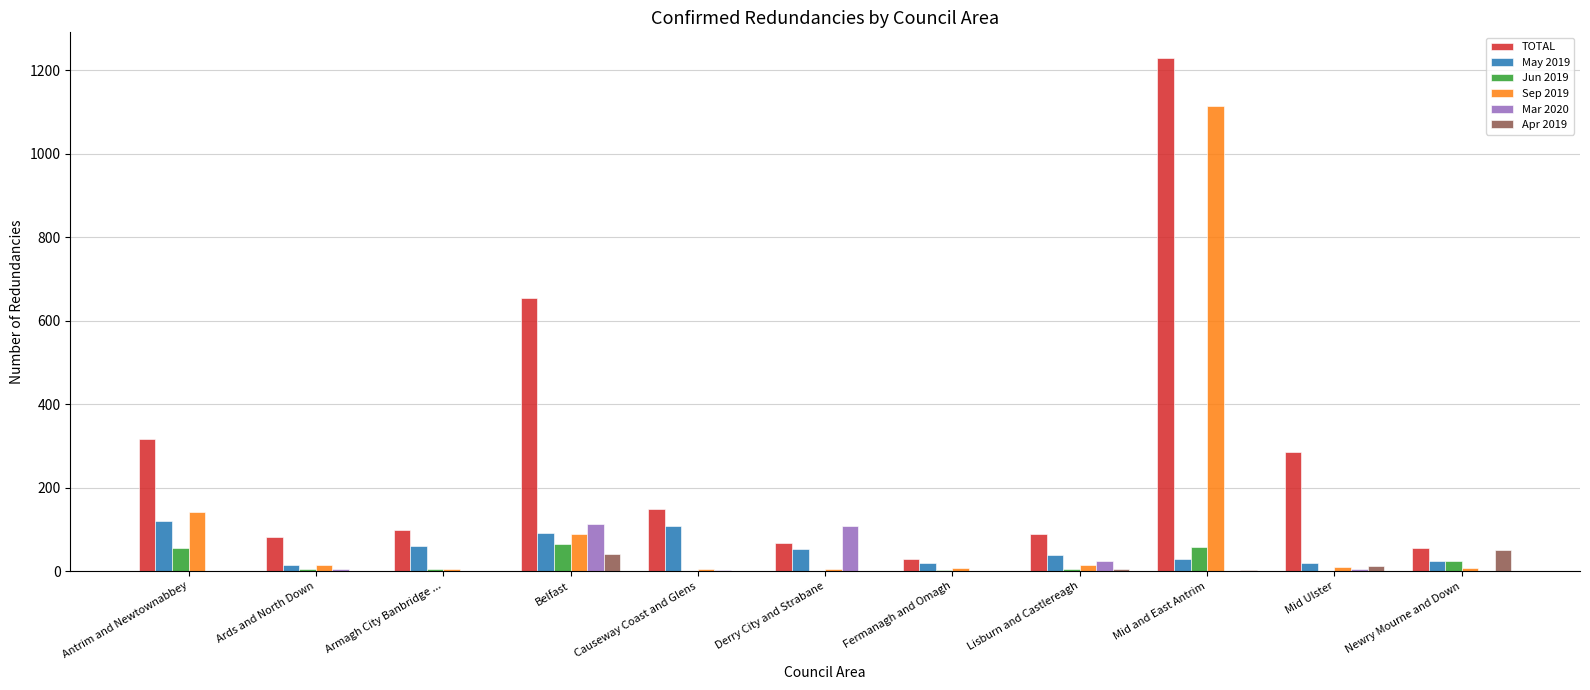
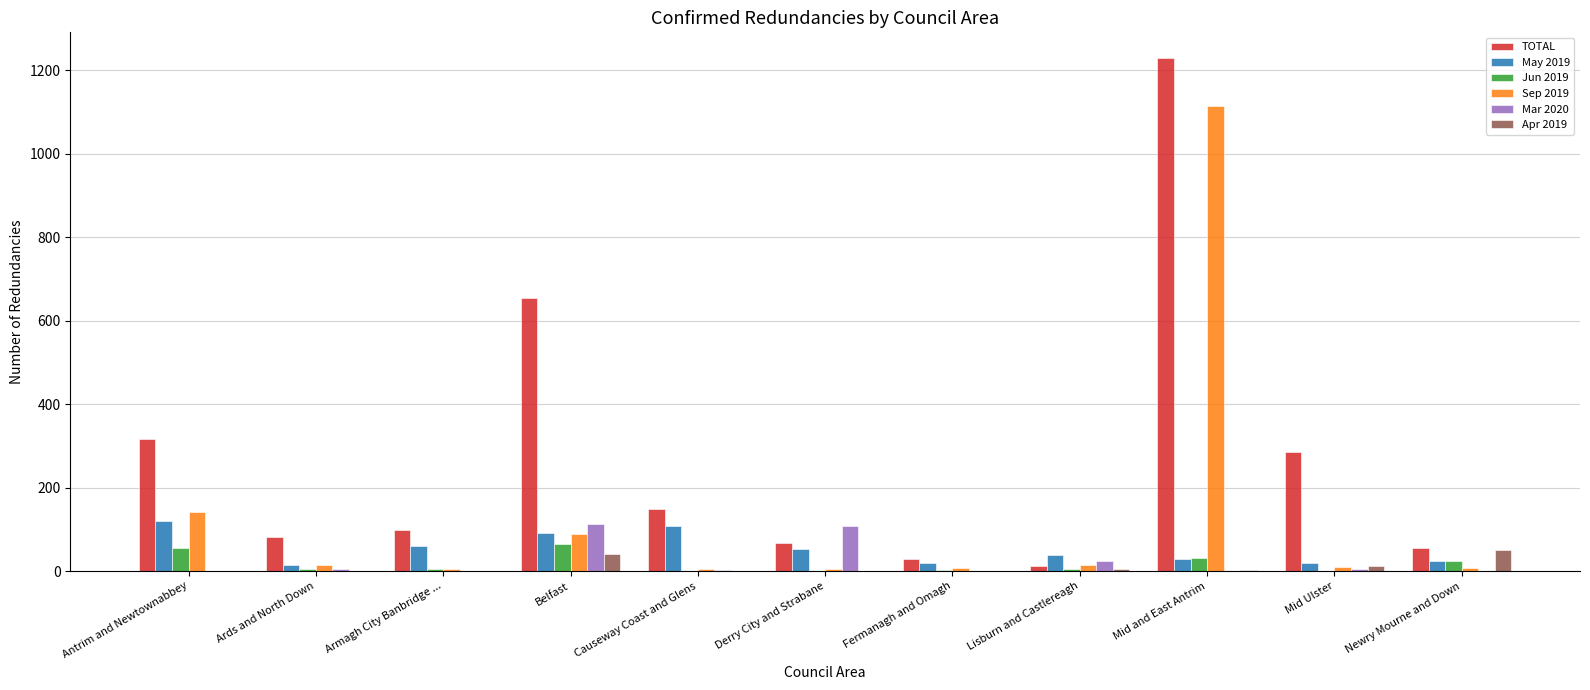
  {
    "TOTAL": {
      "Antrim and Newtownabbey": 320,
      "Ards and North Down": 80,
      "Armagh City Banbridge ...": 100,
      "Belfast": 660,
      "Causeway Coast and Glens": 150,
      "Derry City and Strabane": 70,
      "Fermanagh and Omagh": 30,
-     "Lisburn and Castlereagh": 90,
+     "Lisburn and Castlereagh": 10,
      "Mid and East Antrim": 1230,
      "Mid Ulster": 280,
      "Newry Mourne and Down": 60
    },
    "May 2019": {
      "Antrim and Newtownabbey": 120,
      "Ards and North Down": 10,
      "Armagh City Banbridge ...": 60,
      "Belfast": 90,
      "Causeway Coast and Glens": 110,
      "Derry City and Strabane": 50,
      "Fermanagh and Omagh": 20,
      "Lisburn and Castlereagh": 40,
      "Mid and East Antrim": 30,
      "Mid Ulster": 20,
      "Newry Mourne and Down": 20
    },
    "Jun 2019": {
      "Antrim and Newtownabbey": 60,
      "Ards and North Down": 10,
      "Armagh City Banbridge ...": 10,
      "Belfast": 70,
      "Causeway Coast and Glens": 0,
      "Derry City and Strabane": 0,
      "Lisburn and Castlereagh": 10,
-     "Mid and East Antrim": 60,
+     "Mid and East Antrim": 30,
      "Mid Ulster": 0,
      "Newry Mourne and Down": 20
    },
    "Sep 2019": {
      "Antrim and Newtownabbey": 140,
      "Ards and North Down": 20,
      "Armagh City Banbridge ...": 10,
      "Belfast": 90,
      "Causeway Coast and Glens": 10,
      "Derry City and Strabane": 10,
      "Fermanagh and Omagh": 10,
      "Lisburn and Castlereagh": 20,
      "Mid and East Antrim": 1110,
      "Mid Ulster": 10,
      "Newry Mourne and Down": 10
    },
    "Mar 2020": {
      "Antrim and Newtownabbey": 0,
      "Ards and North Down": 10,
      "Armagh City Banbridge ...": 0,
      "Belfast": 110,
      "Derry City and Strabane": 110,
      "Fermanagh and Omagh": 0,
      "Lisburn and Castlereagh": 20,
      "Mid and East Antrim": 0,
      "Newry Mourne and Down": 0
    },
    "Apr 2019": {
      "Antrim and Newtownabbey": 0,
      "Ards and North Down": 0,
      "Armagh City Banbridge ...": 0,
      "Belfast": 40,
      "Causeway Coast and Glens": 0,
      "Derry City and Strabane": 0,
      "Fermanagh and Omagh": 0,
      "Mid Ulster": 10,
      "Newry Mourne and Down": 50
    }
  }
